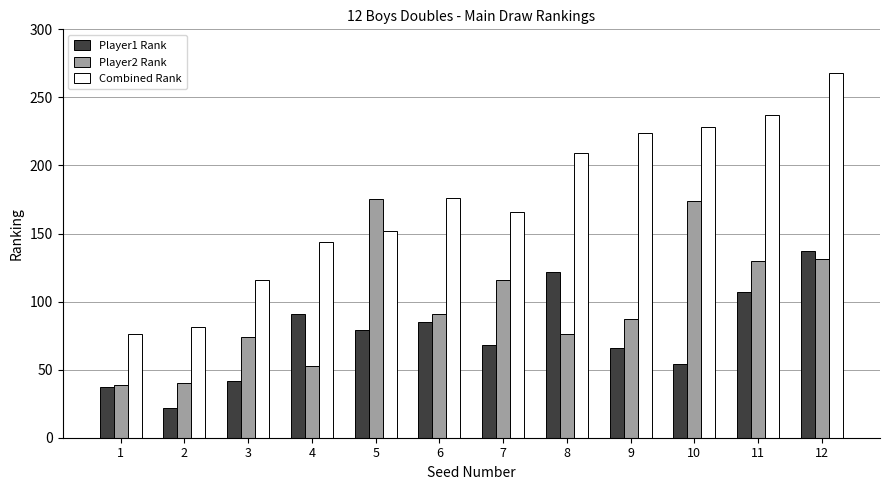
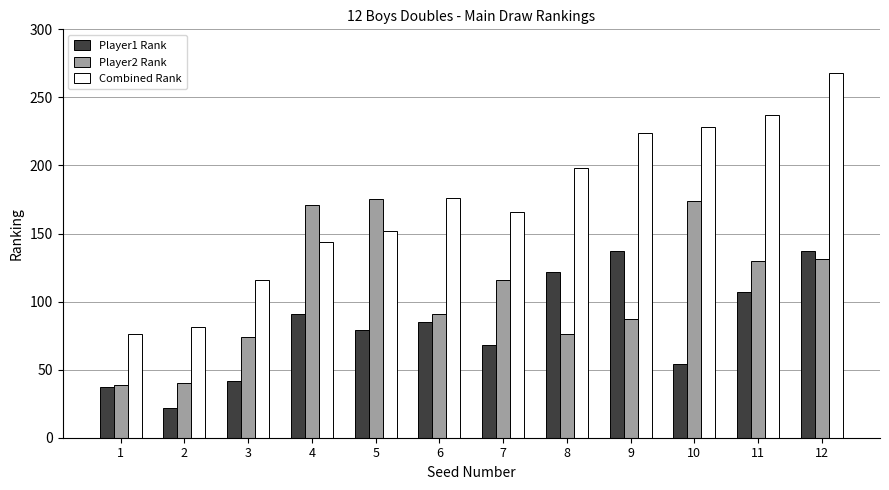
  {
    "Player1 Rank": {
      "1": 37,
      "2": 22,
      "3": 42,
      "4": 91,
      "5": 79,
      "6": 85,
      "7": 68,
      "8": 122,
-     "9": 66,
+     "9": 137,
      "10": 54,
      "11": 107,
      "12": 137
    },
    "Player2 Rank": {
      "1": 39,
      "2": 40,
      "3": 74,
-     "4": 53,
+     "4": 171,
      "5": 175,
      "6": 91,
      "7": 116,
      "8": 76,
      "9": 87,
      "10": 174,
      "11": 130,
      "12": 131
    },
    "Combined Rank": {
      "1": 76,
      "2": 81,
      "3": 116,
      "4": 144,
      "5": 152,
      "6": 176,
      "7": 166,
-     "8": 209,
+     "8": 198,
      "9": 224,
      "10": 228,
      "11": 237,
      "12": 268
    }
  }
